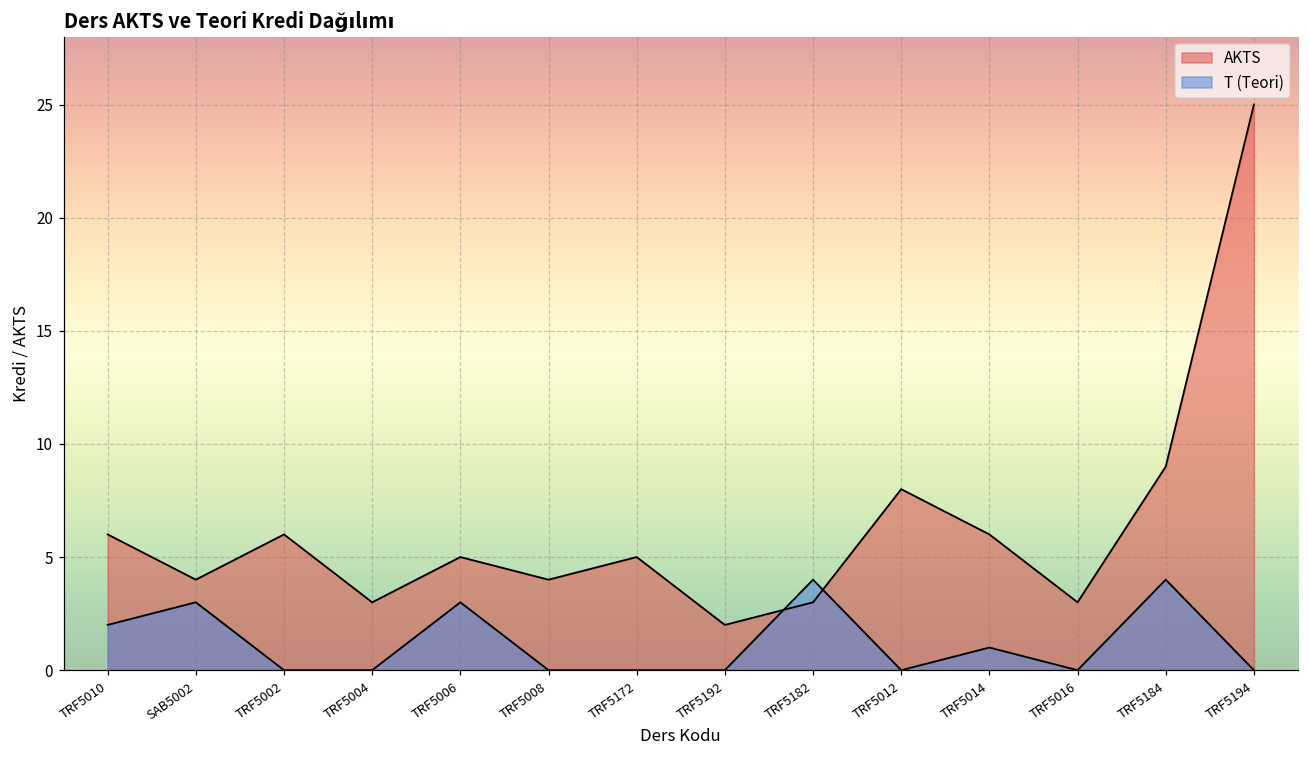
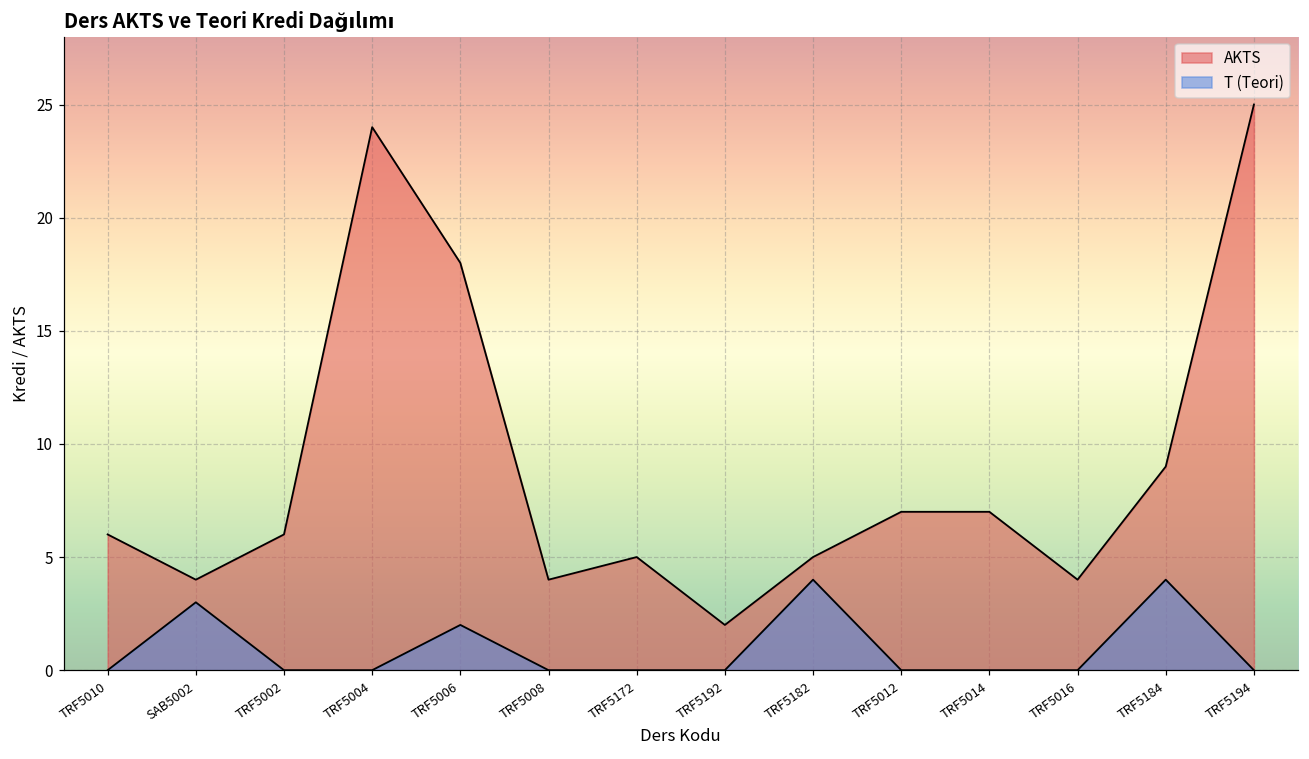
  {
    "AKTS": {
      "TRF5010": 6,
      "SAB5002": 4,
      "TRF5002": 6,
-     "TRF5004": 3,
-     "TRF5006": 5,
+     "TRF5004": 24,
+     "TRF5006": 18,
      "TRF5008": 4,
      "TRF5172": 5,
      "TRF5192": 2,
-     "TRF5182": 3,
-     "TRF5012": 8,
-     "TRF5014": 6,
-     "TRF5016": 3,
+     "TRF5182": 5,
+     "TRF5012": 7,
+     "TRF5014": 7,
+     "TRF5016": 4,
      "TRF5184": 9,
      "TRF5194": 25
    },
    "T (Teori)": {
-     "TRF5010": 2,
+     "TRF5010": 0,
      "SAB5002": 3,
      "TRF5002": 0,
      "TRF5004": 0,
-     "TRF5006": 3,
+     "TRF5006": 2,
      "TRF5008": 0,
      "TRF5172": 0,
      "TRF5192": 0,
      "TRF5182": 4,
      "TRF5012": 0,
-     "TRF5014": 1,
+     "TRF5014": 0,
      "TRF5016": 0,
      "TRF5184": 4,
      "TRF5194": 0
    }
  }
